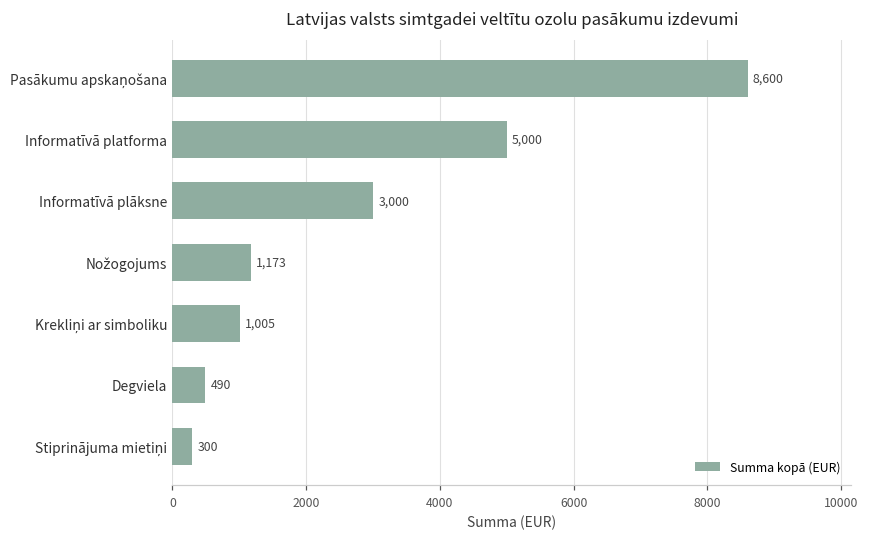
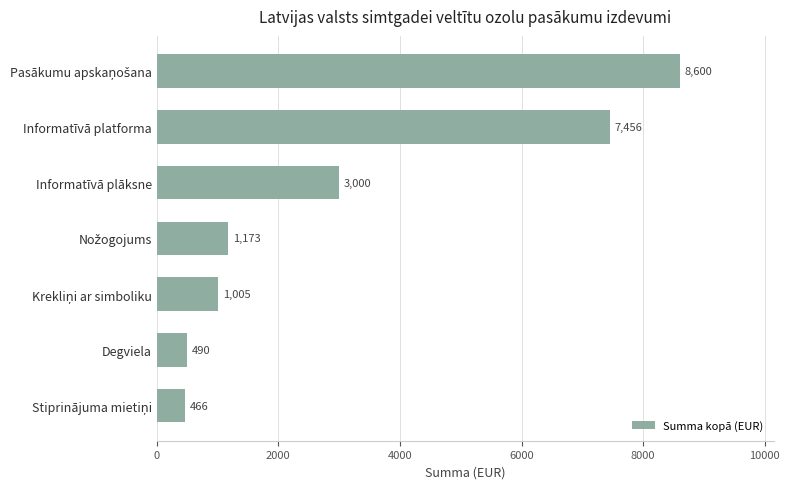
  {
    "Pasākumu apskaņošana": "8,600",
-   "Informatīvā platforma": "5,000",
+   "Informatīvā platforma": "7,456",
    "Informatīvā plāksne": "3,000",
    "Nožogojums": "1,173",
    "Krekliņi ar simboliku": "1,005",
    "Degviela": "490",
-   "Stiprinājuma mietiņi": "300"
+   "Stiprinājuma mietiņi": "466"
  }
